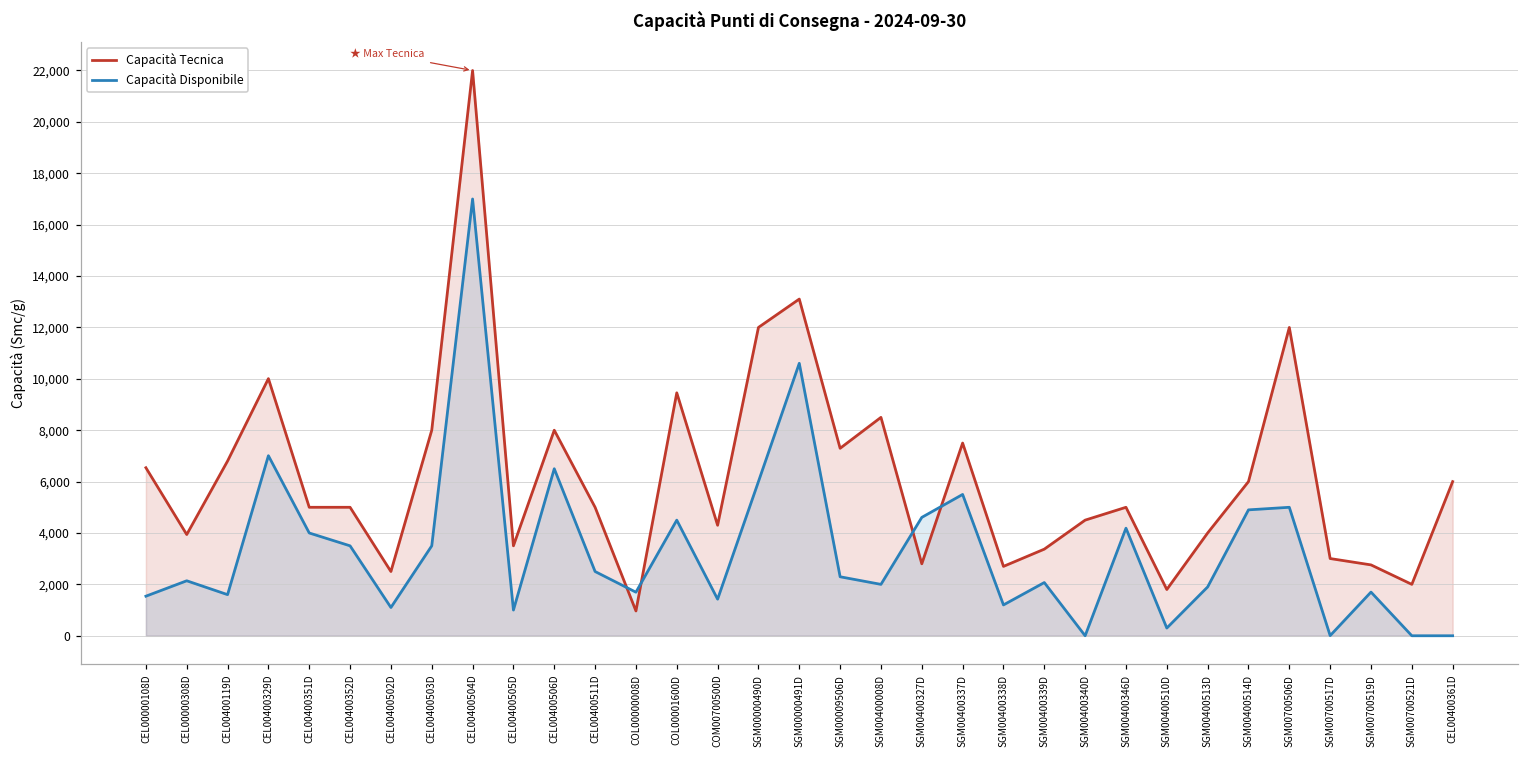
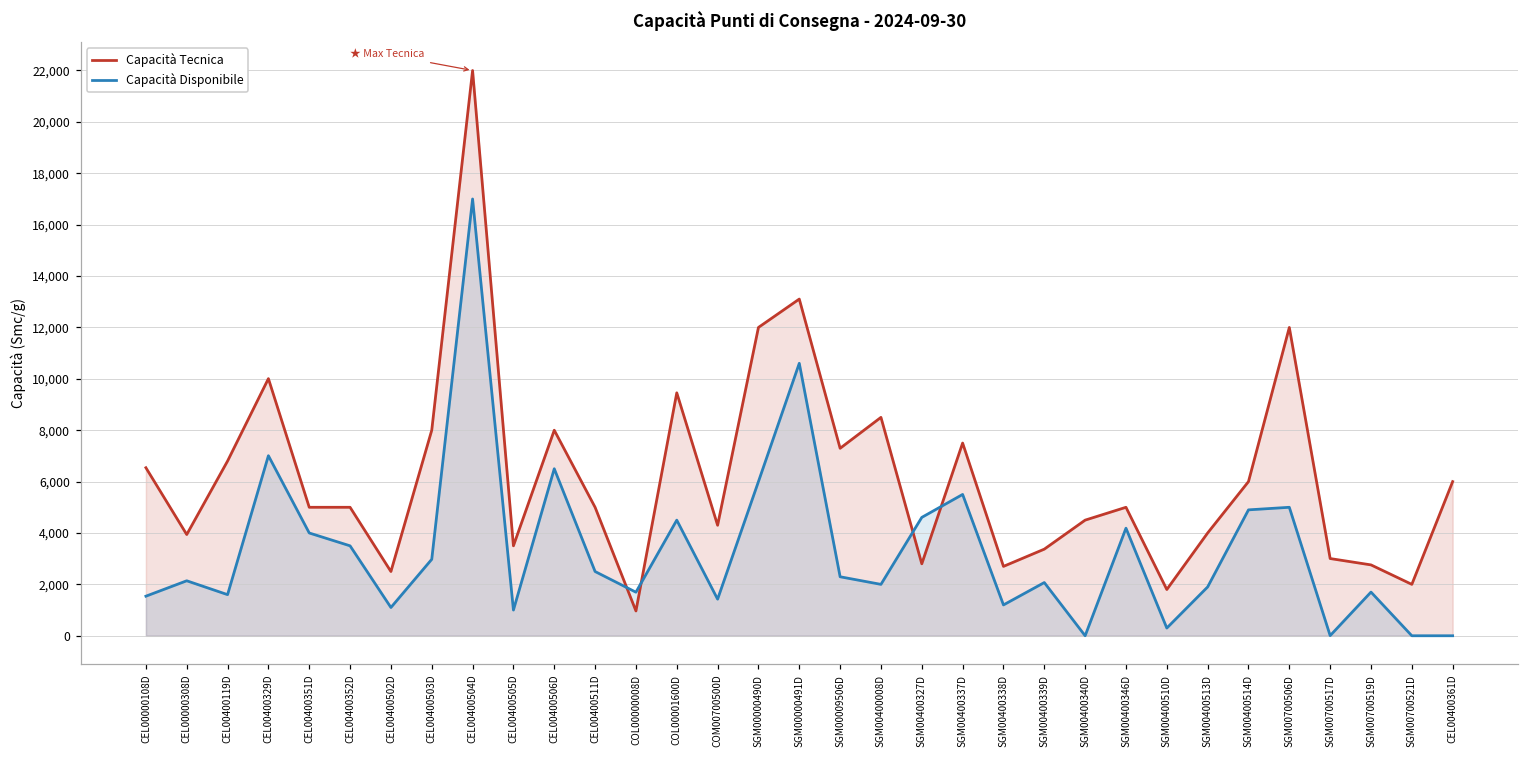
  {
    "Capacità Tecnica": {
      "CEL00000108D": "6,500",
      "CEL00000308D": "3,900",
      "CEL00400119D": "6,800",
      "CEL00400329D": "10,000",
      "CEL00400351D": "5,000",
      "CEL00400352D": "5,000",
      "CEL00400502D": "2,500",
      "CEL00400503D": "8,000",
      "CEL00400504D": "22,000",
      "CEL00400505D": "3,500",
      "CEL00400506D": "8,000",
      "CEL00400511D": "5,000",
      "COL00000008D": "1,000",
      "COL00001600D": "9,500",
      "COM00700500D": "4,300",
      "SGM00000490D": "12,000",
      "SGM00000491D": "13,100",
      "SGM00009506D": "7,300",
      "SGM00400008D": "8,500",
      "SGM00400327D": "2,800",
      "SGM00400337D": "7,500",
      "SGM00400338D": "2,700",
      "SGM00400339D": "3,400",
      "SGM00400340D": "4,500",
      "SGM00400346D": "5,000",
      "SGM00400510D": "1,800",
      "SGM00400513D": "4,000",
      "SGM00400514D": "6,000",
      "SGM00700506D": "12,000",
      "SGM00700517D": "3,000",
      "SGM00700519D": "2,800",
      "SGM00700521D": "2,000",
      "CEL00400361D": "6,000"
    },
    "Capacità Disponibile": {
      "CEL00000108D": "1,500",
      "CEL00000308D": "2,100",
      "CEL00400119D": "1,600",
      "CEL00400329D": "7,000",
      "CEL00400351D": "4,000",
      "CEL00400352D": "3,500",
      "CEL00400502D": "1,100",
-     "CEL00400503D": "3,500",
+     "CEL00400503D": "3,000",
      "CEL00400504D": "17,000",
      "CEL00400505D": "1,000",
      "CEL00400506D": "6,500",
      "CEL00400511D": "2,500",
      "COL00000008D": "1,700",
      "COL00001600D": "4,500",
      "COM00700500D": "1,400",
      "SGM00000490D": "6,000",
      "SGM00000491D": "10,600",
      "SGM00009506D": "2,300",
      "SGM00400008D": "2,000",
      "SGM00400327D": "4,600",
      "SGM00400337D": "5,500",
      "SGM00400338D": "1,200",
      "SGM00400339D": "2,100",
      "SGM00400340D": "0",
      "SGM00400346D": "4,200",
      "SGM00400510D": "300",
      "SGM00400513D": "1,900",
      "SGM00400514D": "4,900",
      "SGM00700506D": "5,000",
      "SGM00700517D": "0",
      "SGM00700519D": "1,700",
      "SGM00700521D": "0",
      "CEL00400361D": "0"
    }
  }
